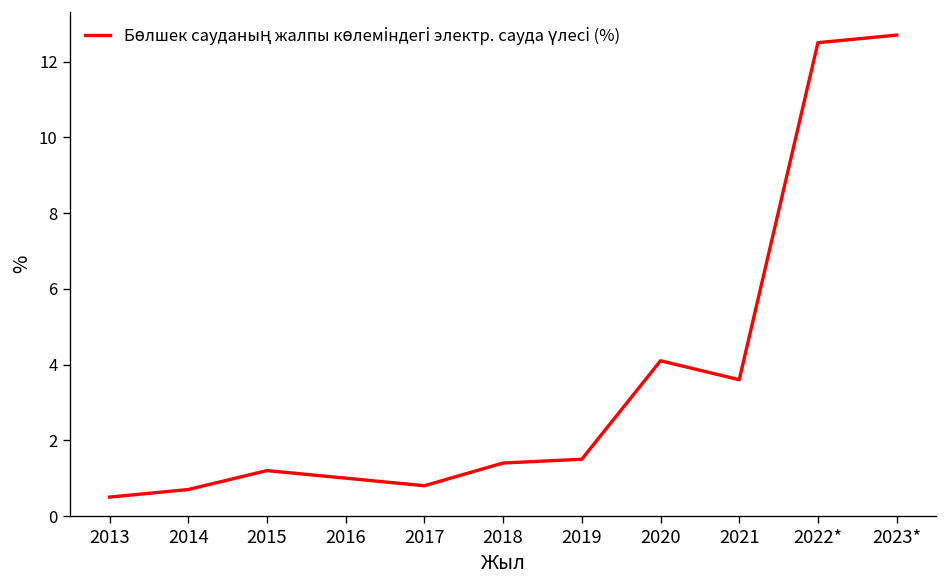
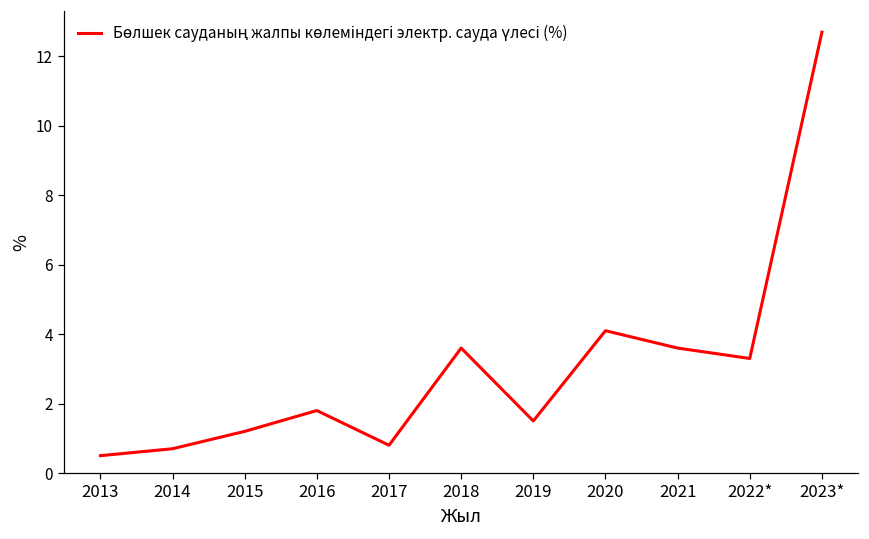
  {
    "2013": 0.5,
    "2014": 0.7,
    "2015": 1.2,
-   "2016": 1.0,
+   "2016": 1.8,
    "2017": 0.8,
-   "2018": 1.4,
+   "2018": 3.6,
    "2019": 1.5,
    "2020": 4.1,
    "2021": 3.6,
-   "2022*": 12.5,
+   "2022*": 3.3,
    "2023*": 12.7
  }
